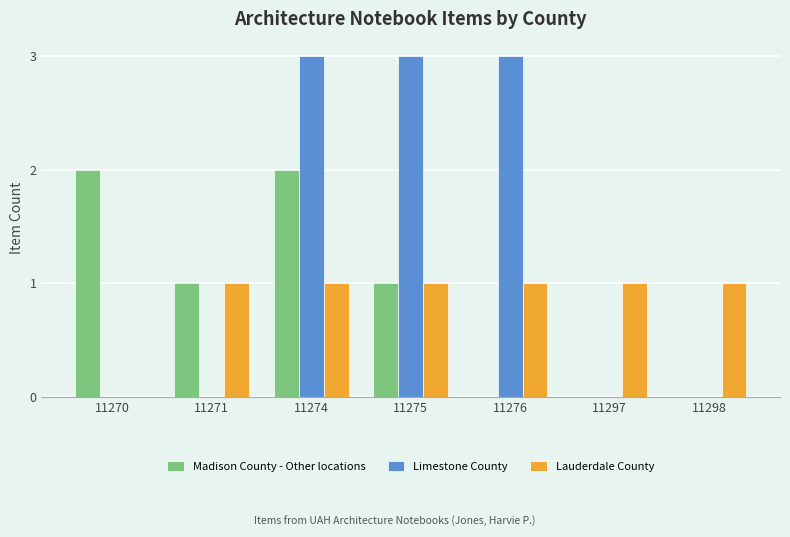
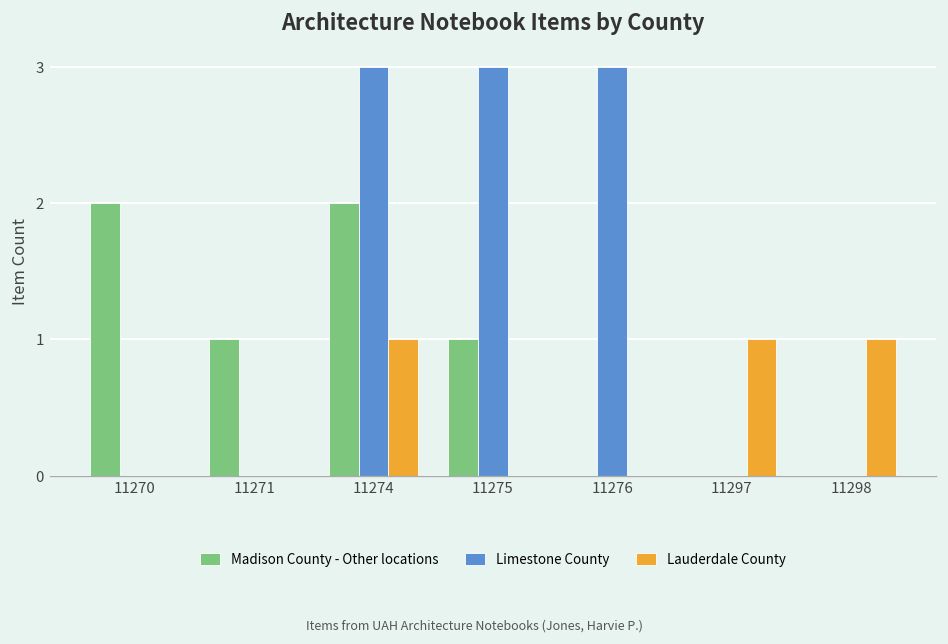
  {
    "Madison County - Other locations": {
      "11270": 2,
      "11271": 1,
      "11274": 2,
      "11275": 1,
      "11276": 0,
      "11297": 0,
      "11298": 0
    },
    "Limestone County": {
      "11270": 0,
      "11271": 0,
      "11274": 3,
      "11275": 3,
      "11276": 3,
      "11297": 0,
      "11298": 0
    },
    "Lauderdale County": {
      "11270": 0,
-     "11271": 1,
+     "11271": 0,
      "11274": 1,
-     "11275": 1,
-     "11276": 1,
+     "11275": 0,
+     "11276": 0,
      "11297": 1,
      "11298": 1
    }
  }
